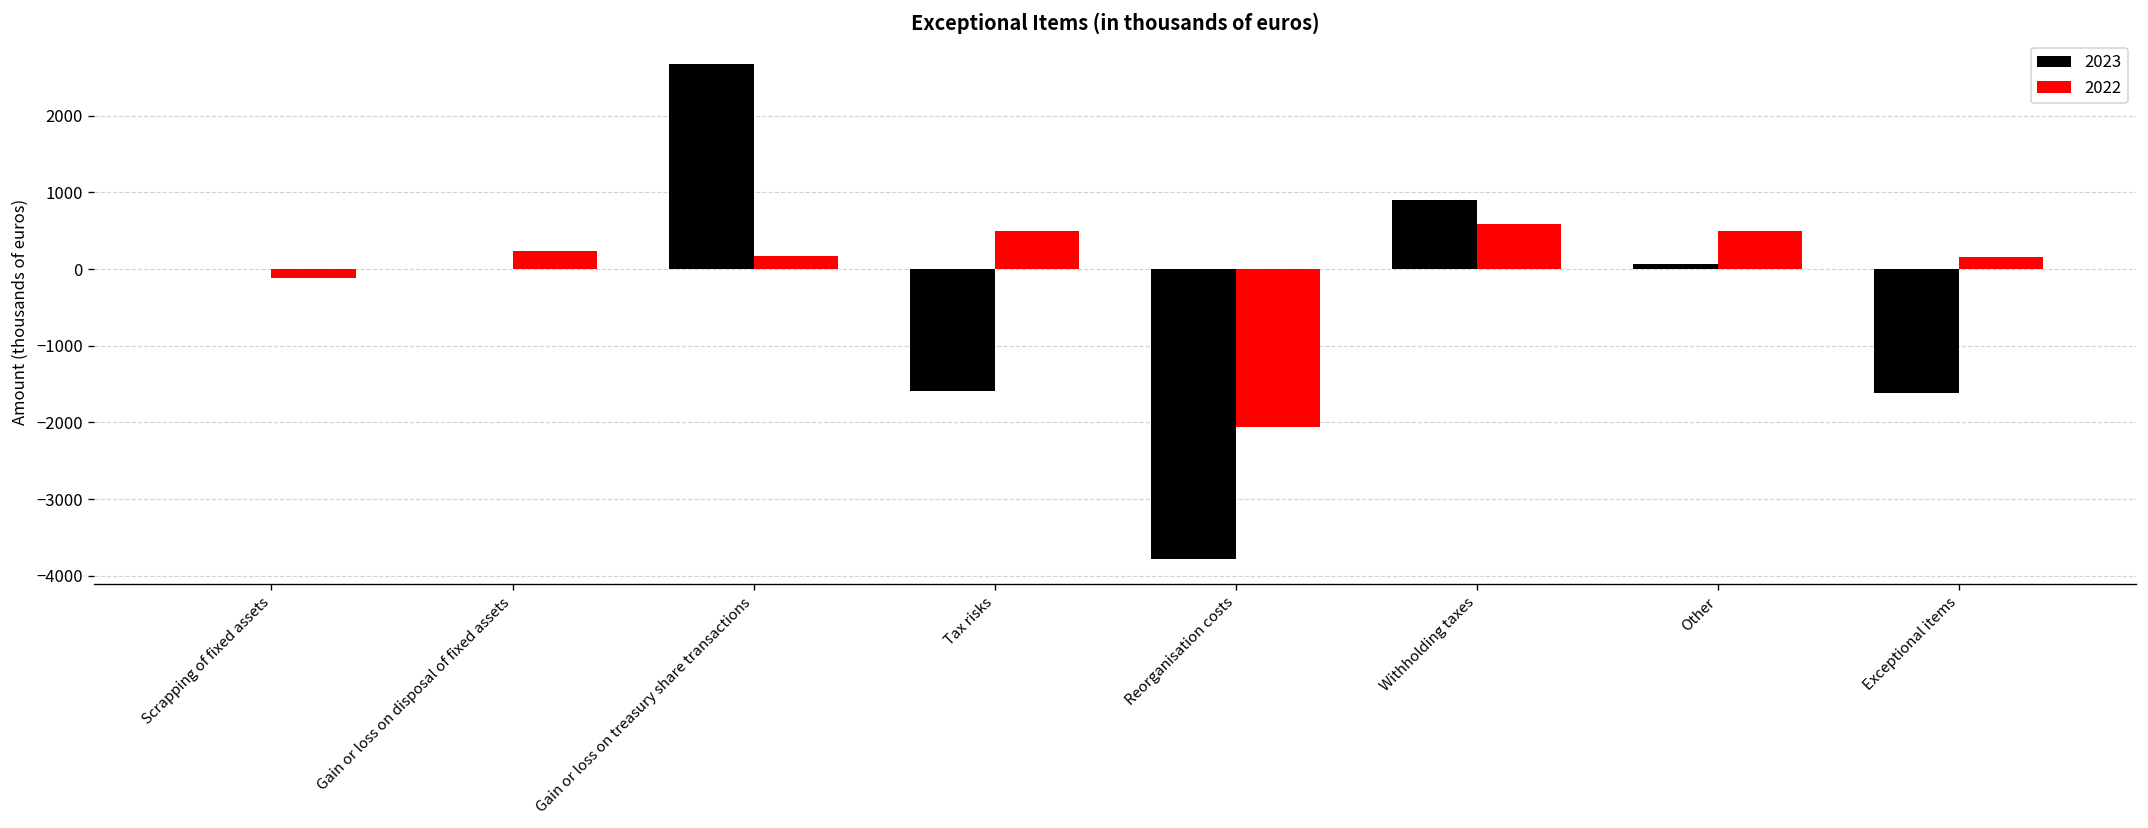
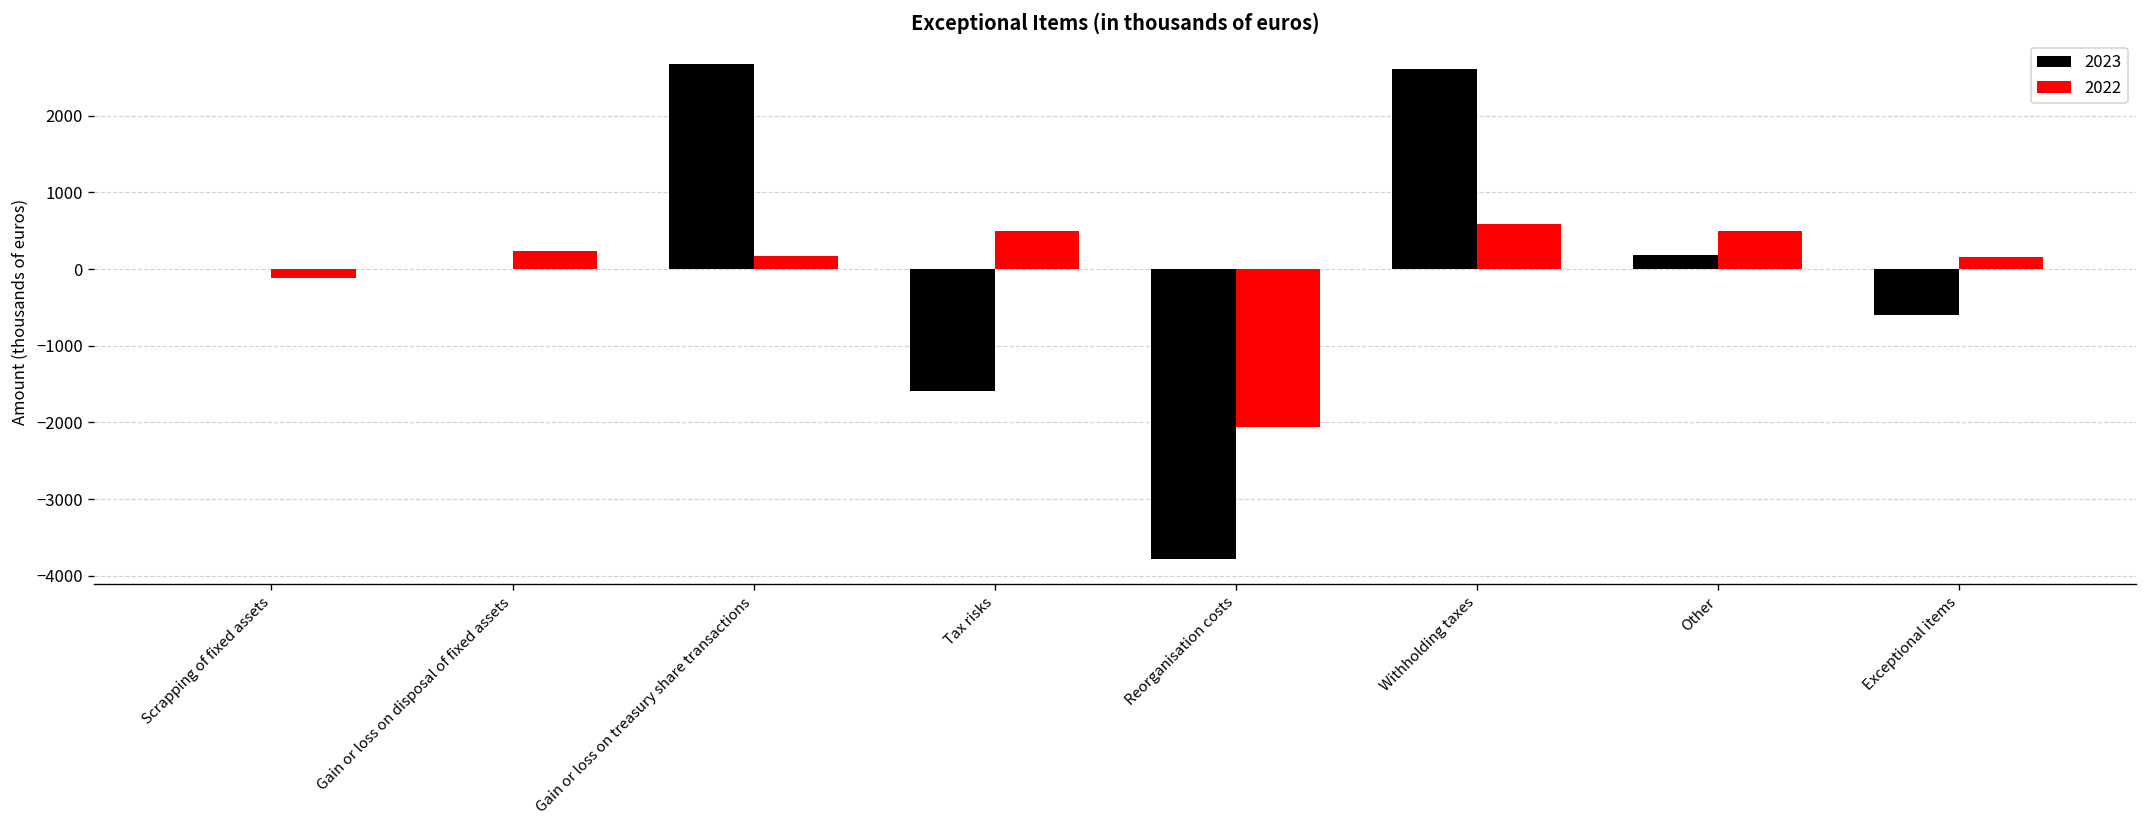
  {
    "2023": {
      "Scrapping of fixed assets": 0,
      "Gain or loss on disposal of fixed assets": 0,
      "Gain or loss on treasury share transactions": 2700,
      "Tax risks": -1600,
      "Reorganisation costs": -3800,
-     "Withholding taxes": 900,
-     "Other": 100,
-     "Exceptional items": -1600
+     "Withholding taxes": 2600,
+     "Other": 200,
+     "Exceptional items": -600
    },
    "2022": {
      "Scrapping of fixed assets": -100,
      "Gain or loss on disposal of fixed assets": 200,
      "Gain or loss on treasury share transactions": 200,
      "Tax risks": 500,
      "Reorganisation costs": -2100,
      "Withholding taxes": 600,
      "Other": 500,
      "Exceptional items": 200
    }
  }
